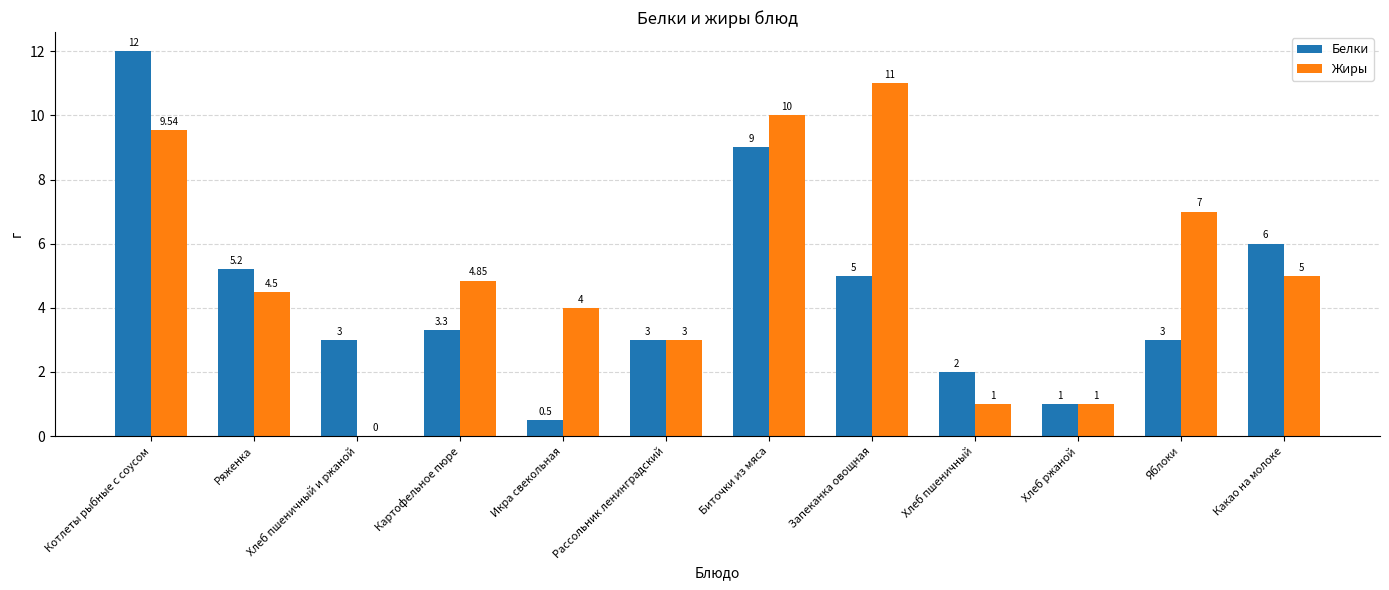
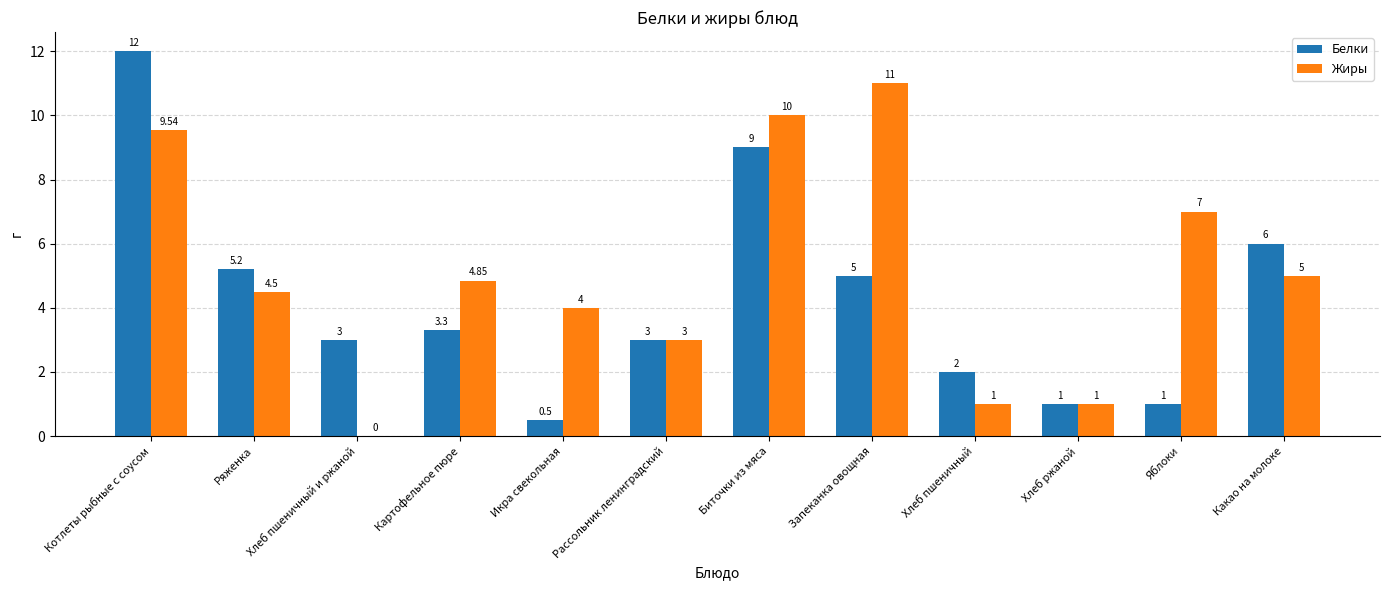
  {
    "Белки": {
      "Котлеты рыбные с соусом": 12,
      "Ряженка": 5.2,
      "Хлеб пшеничный и ржаной": 3,
      "Картофельное пюре": 3.3,
      "Икра свекольная": 0.5,
      "Рассольник ленинградский": 3,
      "Биточки из мяса": 9,
      "Запеканка овощная": 5,
      "Хлеб пшеничный": 2,
      "Хлеб ржаной": 1,
-     "Яблоки": 3,
+     "Яблоки": 1,
      "Какао на молоке": 6
    },
    "Жиры": {
      "Котлеты рыбные с соусом": 9.54,
      "Ряженка": 4.5,
      "Хлеб пшеничный и ржаной": 0,
      "Картофельное пюре": 4.85,
      "Икра свекольная": 4,
      "Рассольник ленинградский": 3,
      "Биточки из мяса": 10,
      "Запеканка овощная": 11,
      "Хлеб пшеничный": 1,
      "Хлеб ржаной": 1,
      "Яблоки": 7,
      "Какао на молоке": 5
    }
  }
